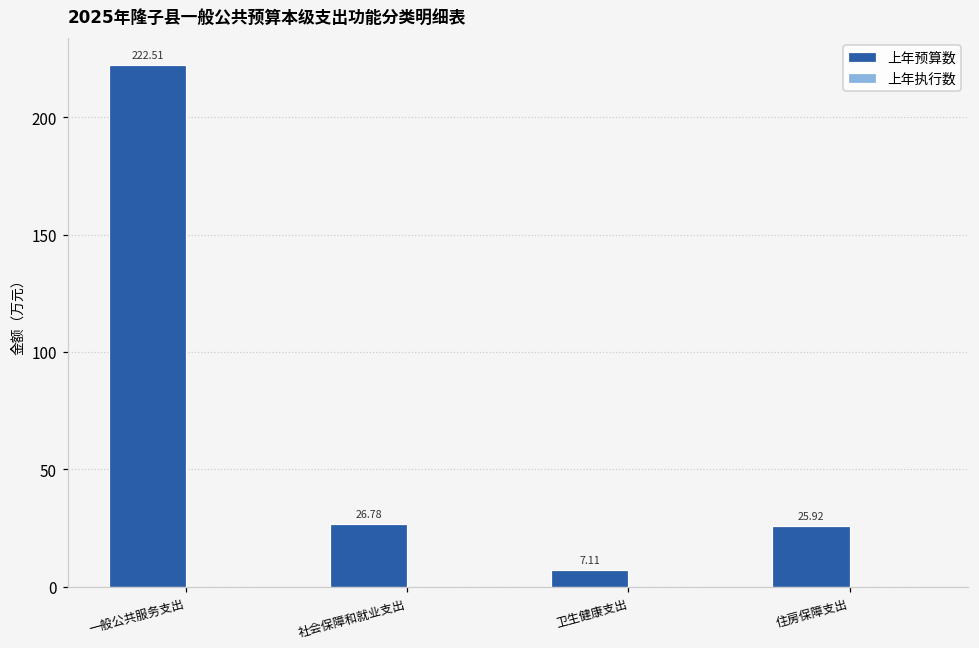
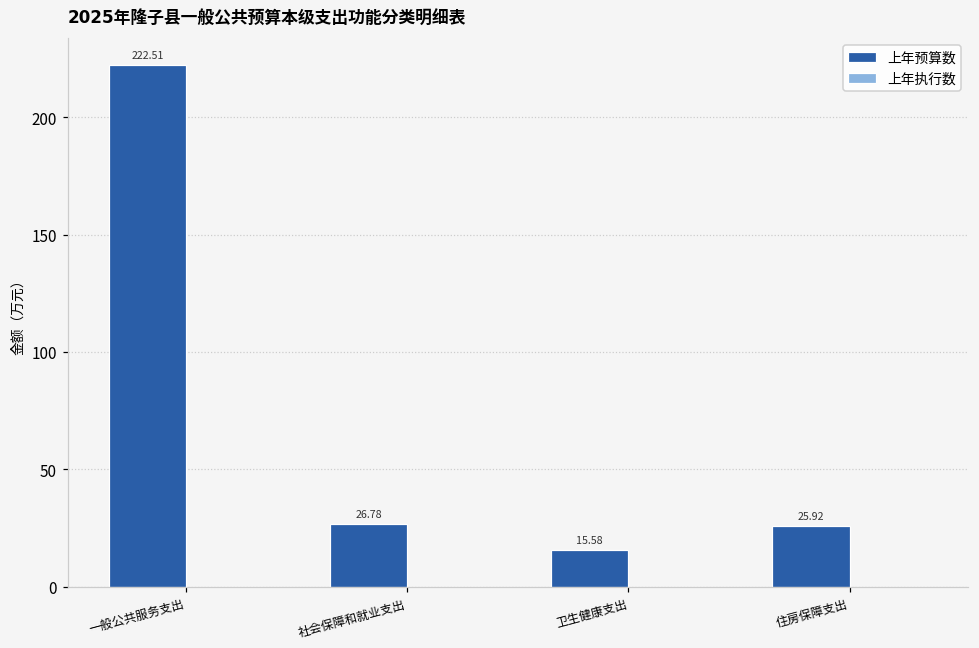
  {
    "上年预算数": {
      "一般公共服务支出": 222.51,
      "社会保障和就业支出": 26.78,
-     "卫生健康支出": 7.11,
+     "卫生健康支出": 15.58,
      "住房保障支出": 25.92
    },
    "上年执行数": {
      "一般公共服务支出": 0,
      "社会保障和就业支出": 0,
      "卫生健康支出": 0,
      "住房保障支出": 0
    }
  }
